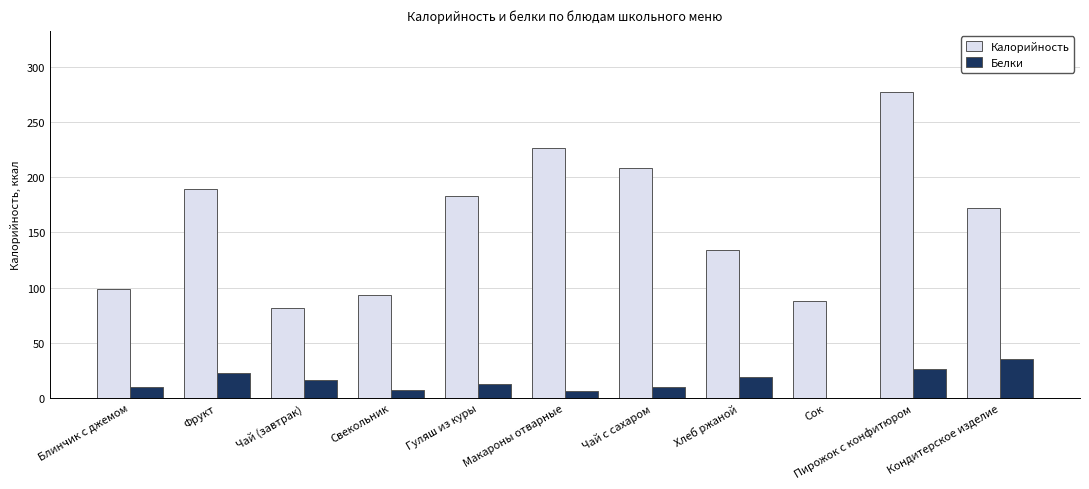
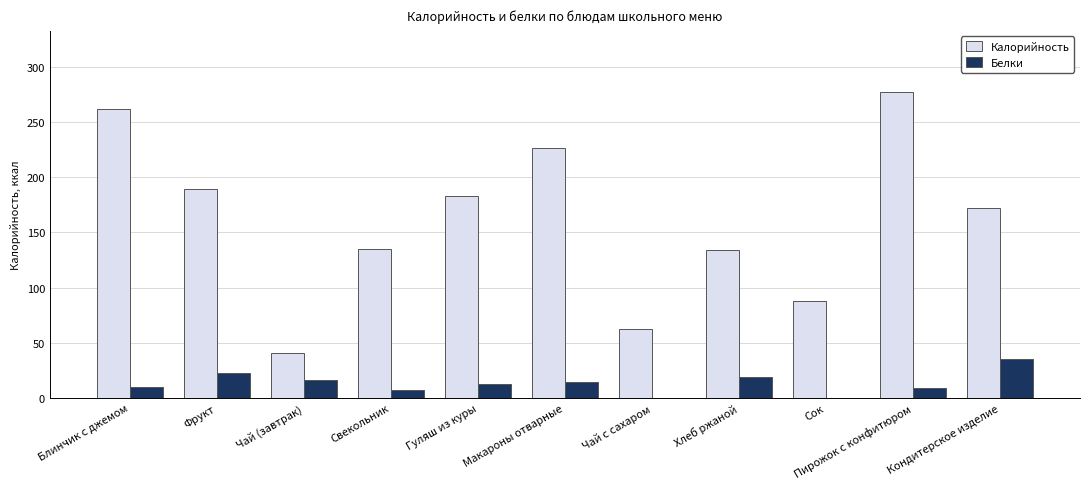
  {
    "Калорийность": {
-     "Блинчик с джемом": 99,
+     "Блинчик с джемом": 262,
      "Фрукт": 189,
-     "Чай (завтрак)": 82,
-     "Свекольник": 93,
+     "Чай (завтрак)": 41,
+     "Свекольник": 135,
      "Гуляш из куры": 183,
      "Макароны отварные": 226,
-     "Чай с сахаром": 208,
+     "Чай с сахаром": 63,
      "Хлеб ржаной": 134,
      "Сок": 88,
      "Пирожок с конфитюром": 277,
      "Кондитерское изделие": 172
    },
    "Белки": {
      "Блинчик с джемом": 10,
      "Фрукт": 23,
      "Чай (завтрак)": 17,
      "Свекольник": 7,
      "Гуляш из куры": 13,
-     "Макароны отварные": 6,
-     "Чай с сахаром": 10,
+     "Макароны отварные": 15,
+     "Чай с сахаром": 0,
      "Хлеб ржаной": 19,
      "Сок": 0,
-     "Пирожок с конфитюром": 26,
+     "Пирожок с конфитюром": 9,
      "Кондитерское изделие": 35
    }
  }
